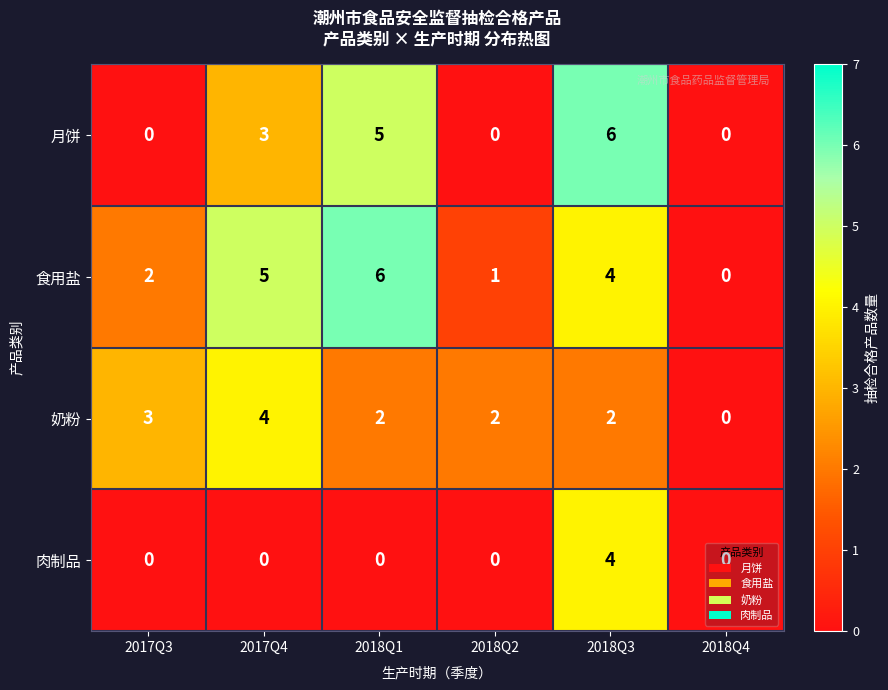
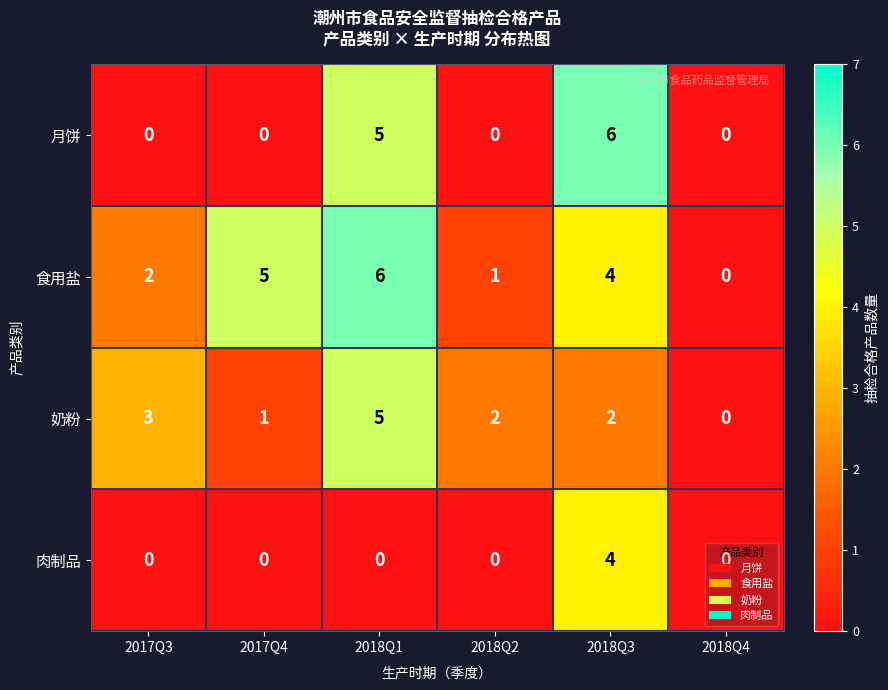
  {
    "月饼": {
      "2017Q3": 0,
-     "2017Q4": 3,
+     "2017Q4": 0,
      "2018Q1": 5,
      "2018Q2": 0,
      "2018Q3": 6
    },
    "食用盐": {
      "2017Q3": 2,
      "2017Q4": 5,
      "2018Q1": 6,
      "2018Q2": 1,
      "2018Q3": 4,
      "2018Q4": 0
    },
    "奶粉": {
      "2017Q3": 3,
-     "2017Q4": 4,
-     "2018Q1": 2,
+     "2017Q4": 1,
+     "2018Q1": 5,
      "2018Q2": 2,
      "2018Q3": 2,
      "2018Q4": 0
    },
    "肉制品": {
      "2017Q3": 0,
      "2017Q4": 0,
      "2018Q1": 0,
      "2018Q2": 0,
      "2018Q3": 4
    }
  }
